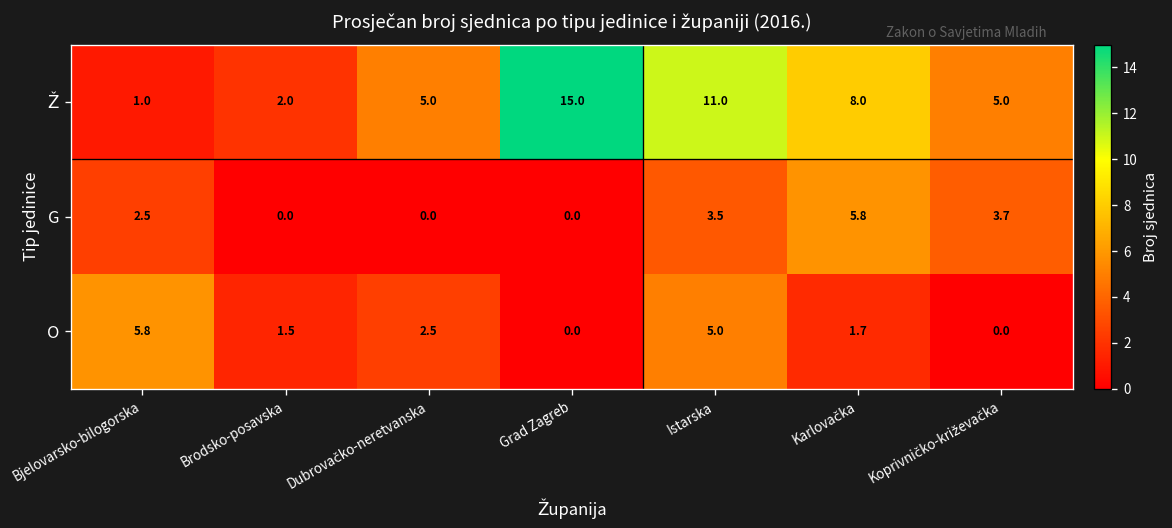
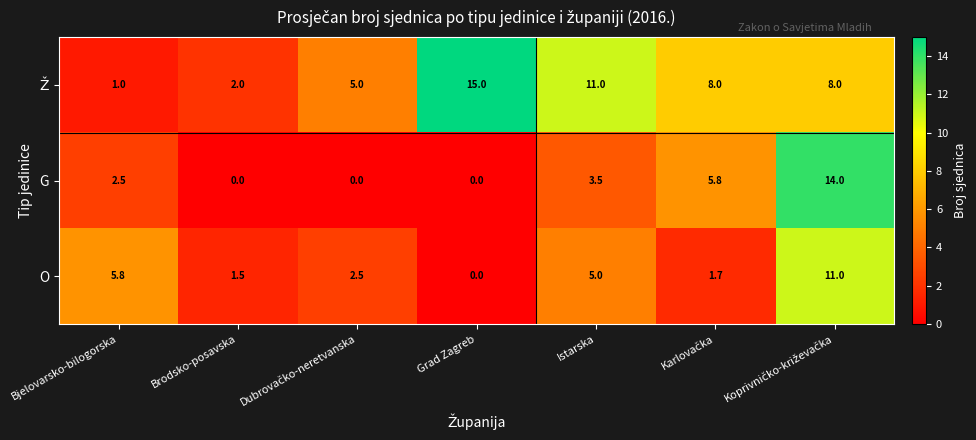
  {
    "Ž": {
      "Bjelovarsko-bilogorska": 1.0,
      "Brodsko-posavska": 2.0,
      "Dubrovačko-neretvanska": 5.0,
      "Grad Zagreb": 15.0,
      "Istarska": 11.0,
      "Karlovačka": 8.0,
-     "Koprivničko-križevačka": 5.0
+     "Koprivničko-križevačka": 8.0
    },
    "G": {
      "Bjelovarsko-bilogorska": 2.5,
      "Brodsko-posavska": 0.0,
      "Dubrovačko-neretvanska": 0.0,
      "Grad Zagreb": 0.0,
      "Istarska": 3.5,
      "Karlovačka": 5.8,
-     "Koprivničko-križevačka": 3.7
+     "Koprivničko-križevačka": 14.0
    },
    "O": {
      "Bjelovarsko-bilogorska": 5.8,
      "Brodsko-posavska": 1.5,
      "Dubrovačko-neretvanska": 2.5,
      "Grad Zagreb": 0.0,
      "Istarska": 5.0,
      "Karlovačka": 1.7,
-     "Koprivničko-križevačka": 0.0
+     "Koprivničko-križevačka": 11.0
    }
  }
